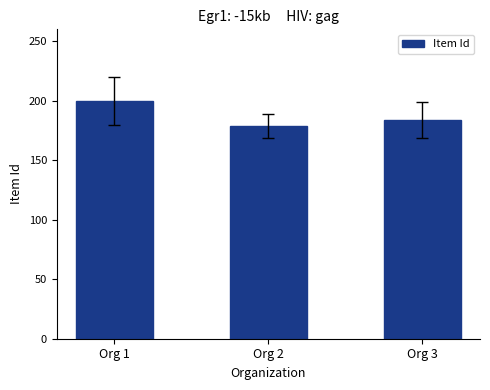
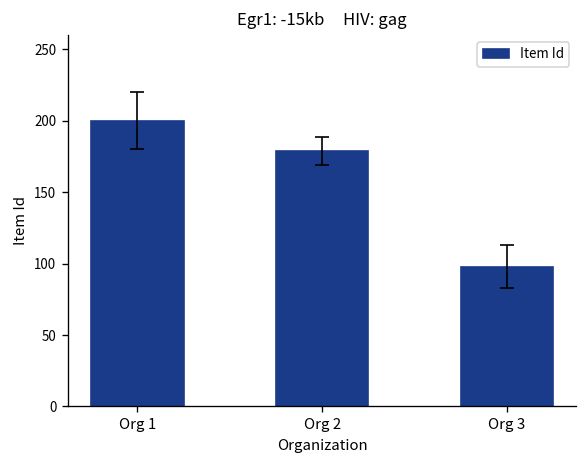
  {
    "Item Id": {
      "Org 1": 200,
      "Org 2": 179,
-     "Org 3": 184
+     "Org 3": 98
    }
  }
